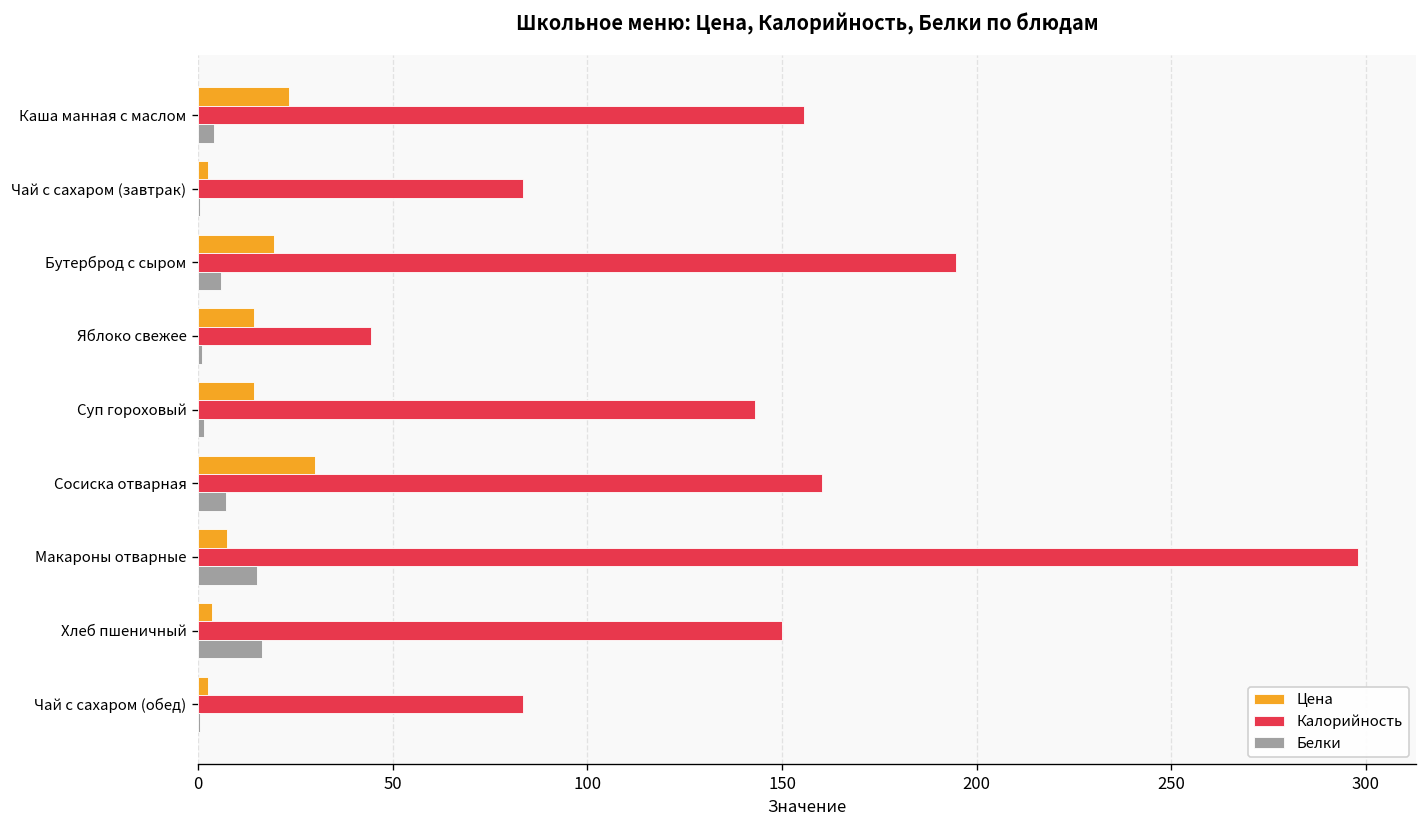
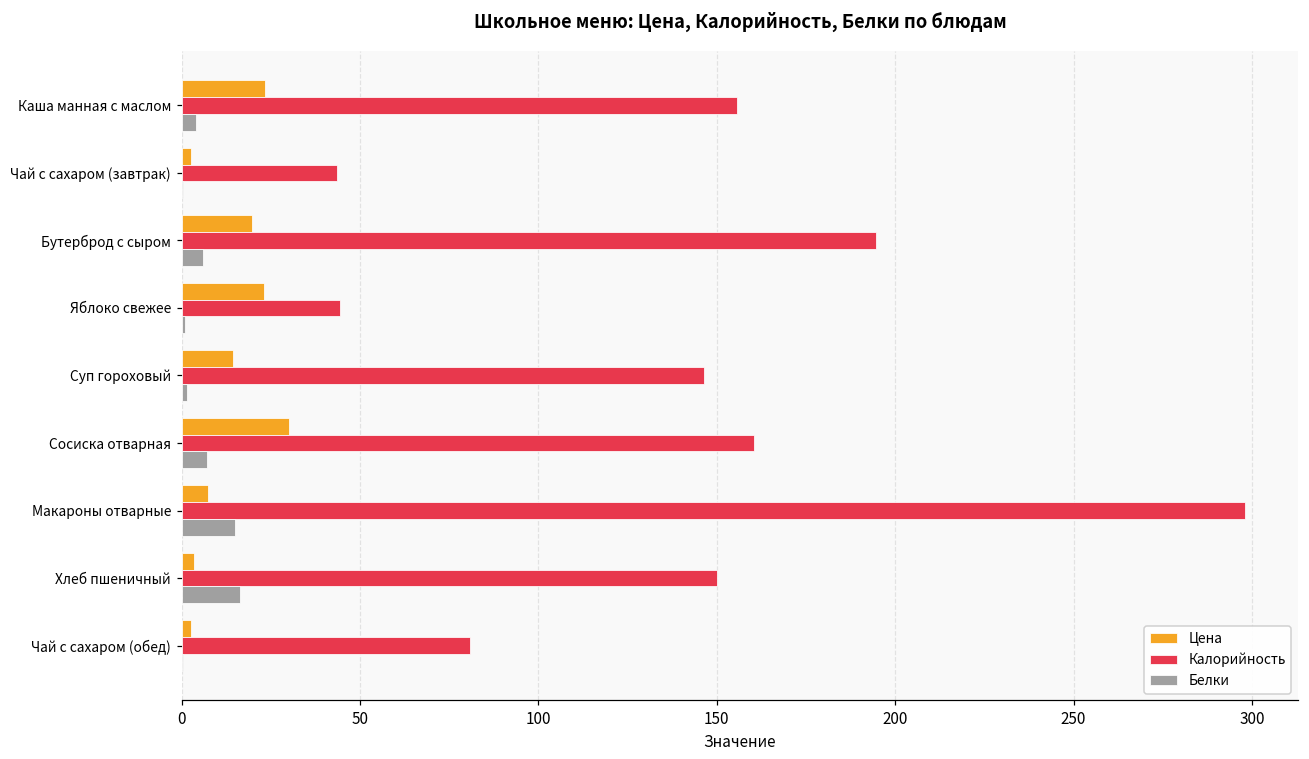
  {
    "Цена": {
      "Каша манная с маслом": 23,
      "Чай с сахаром (завтрак)": 3,
      "Бутерброд с сыром": 20,
-     "Яблоко свежее": 14,
+     "Яблоко свежее": 23,
      "Суп гороховый": 14,
      "Сосиска отварная": 30,
      "Макароны отварные": 7,
      "Хлеб пшеничный": 4,
      "Чай с сахаром (обед)": 3
    },
    "Калорийность": {
      "Каша манная с маслом": 156,
-     "Чай с сахаром (завтрак)": 83,
+     "Чай с сахаром (завтрак)": 44,
      "Бутерброд с сыром": 195,
      "Яблоко свежее": 44,
-     "Суп гороховый": 143,
+     "Суп гороховый": 147,
      "Сосиска отварная": 160,
      "Макароны отварные": 298,
      "Хлеб пшеничный": 150,
-     "Чай с сахаром (обед)": 83
+     "Чай с сахаром (обед)": 81
    },
    "Белки": {
      "Каша манная с маслом": 4,
      "Бутерброд с сыром": 6,
      "Яблоко свежее": 1,
      "Суп гороховый": 2,
      "Сосиска отварная": 7,
      "Макароны отварные": 15,
      "Хлеб пшеничный": 16
    }
  }
